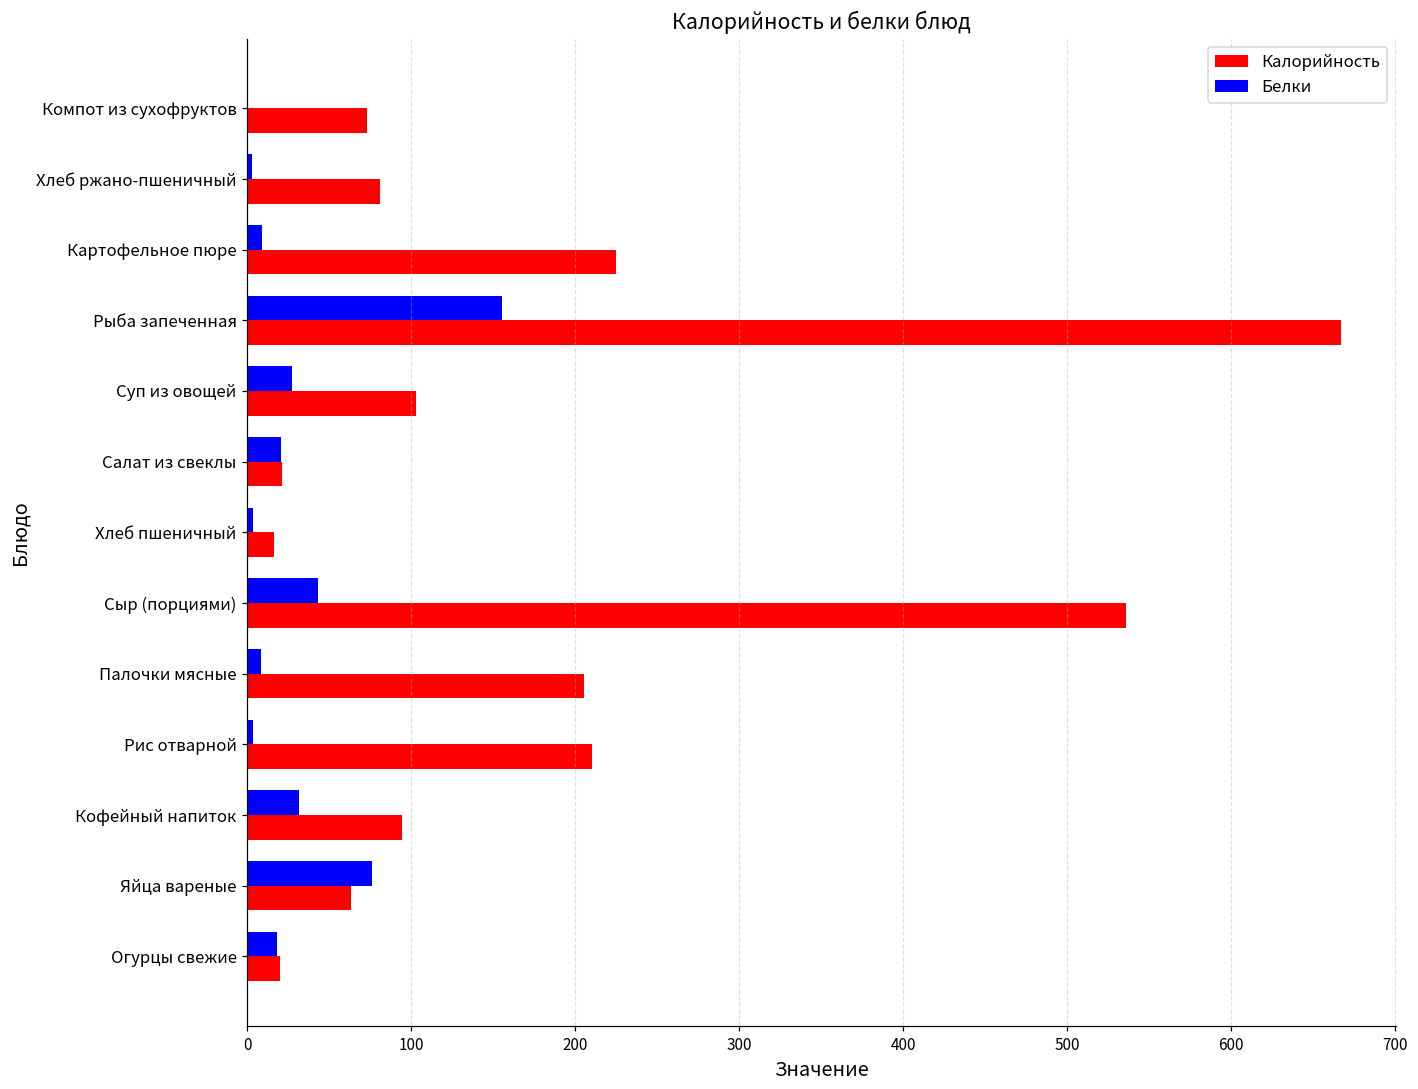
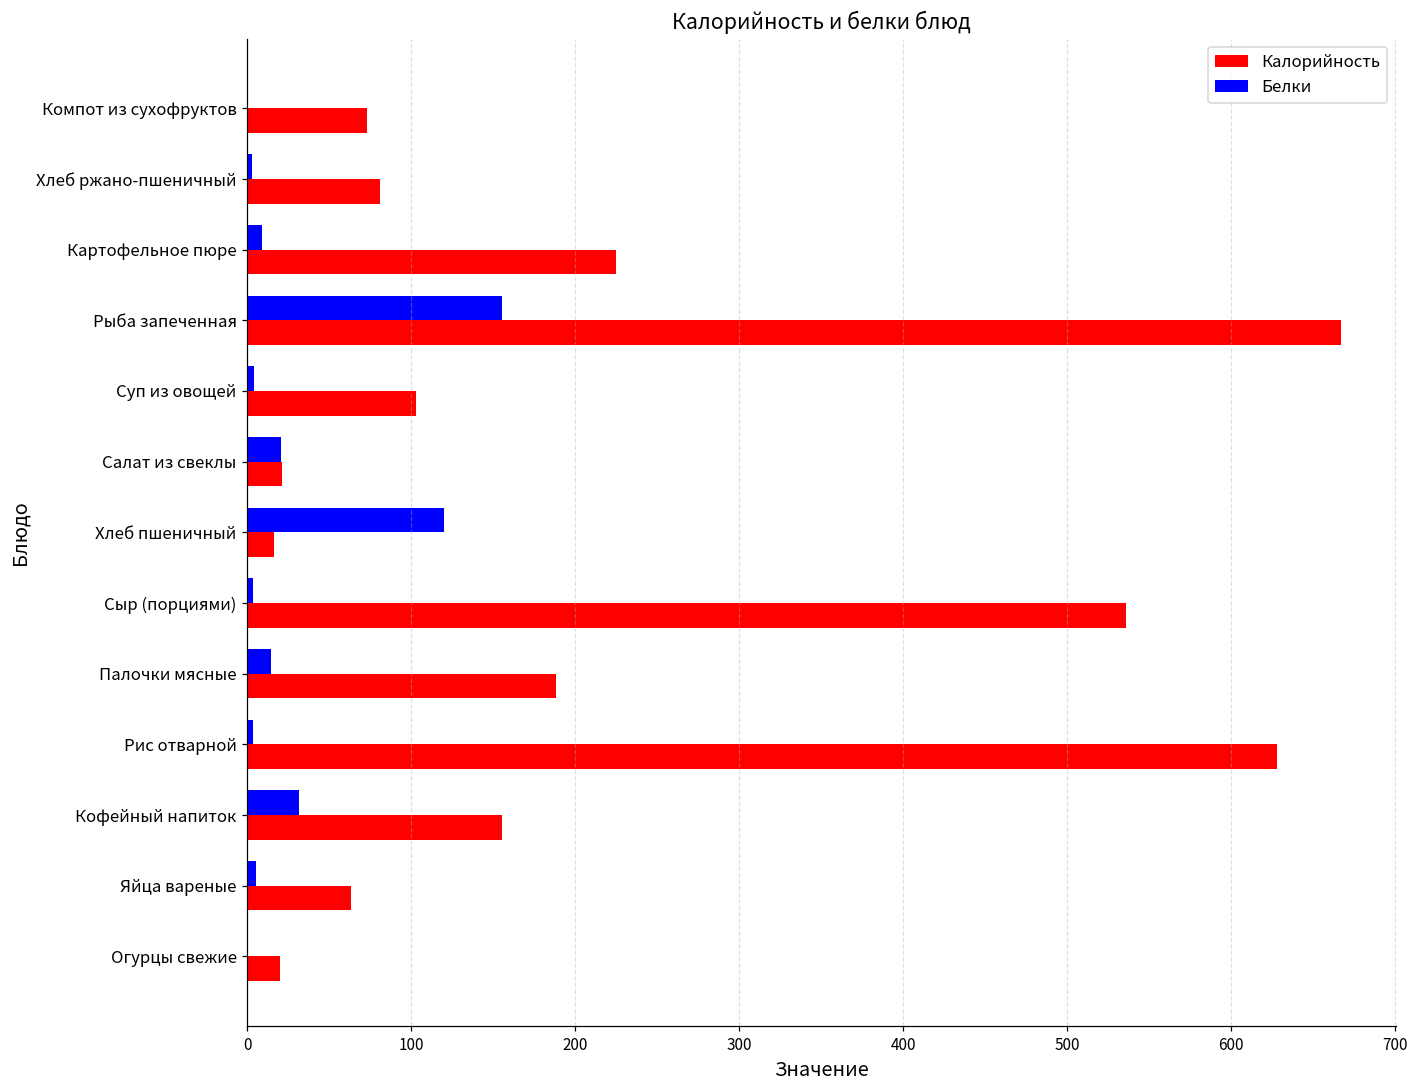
  {
    "Калорийность": {
      "Компот из сухофруктов": 73,
      "Хлеб ржано-пшеничный": 81,
      "Картофельное пюре": 225,
      "Рыба запеченная": 667,
      "Суп из овощей": 103,
      "Салат из свеклы": 21,
      "Хлеб пшеничный": 16,
      "Сыр (порциями)": 536,
-     "Палочки мясные": 205,
-     "Рис отварной": 210,
-     "Кофейный напиток": 94,
+     "Палочки мясные": 188,
+     "Рис отварной": 628,
+     "Кофейный напиток": 155,
      "Яйца вареные": 63,
      "Огурцы свежие": 20
    },
    "Белки": {
      "Компот из сухофруктов": 0,
      "Хлеб ржано-пшеничный": 3,
      "Картофельное пюре": 9,
      "Рыба запеченная": 155,
-     "Суп из овощей": 27,
+     "Суп из овощей": 4,
      "Салат из свеклы": 20,
-     "Хлеб пшеничный": 3,
-     "Сыр (порциями)": 43,
-     "Палочки мясные": 8,
+     "Хлеб пшеничный": 120,
+     "Сыр (порциями)": 4,
+     "Палочки мясные": 15,
      "Рис отварной": 4,
      "Кофейный напиток": 31,
-     "Яйца вареные": 76,
-     "Огурцы свежие": 18
+     "Яйца вареные": 5,
+     "Огурцы свежие": 0
    }
  }
